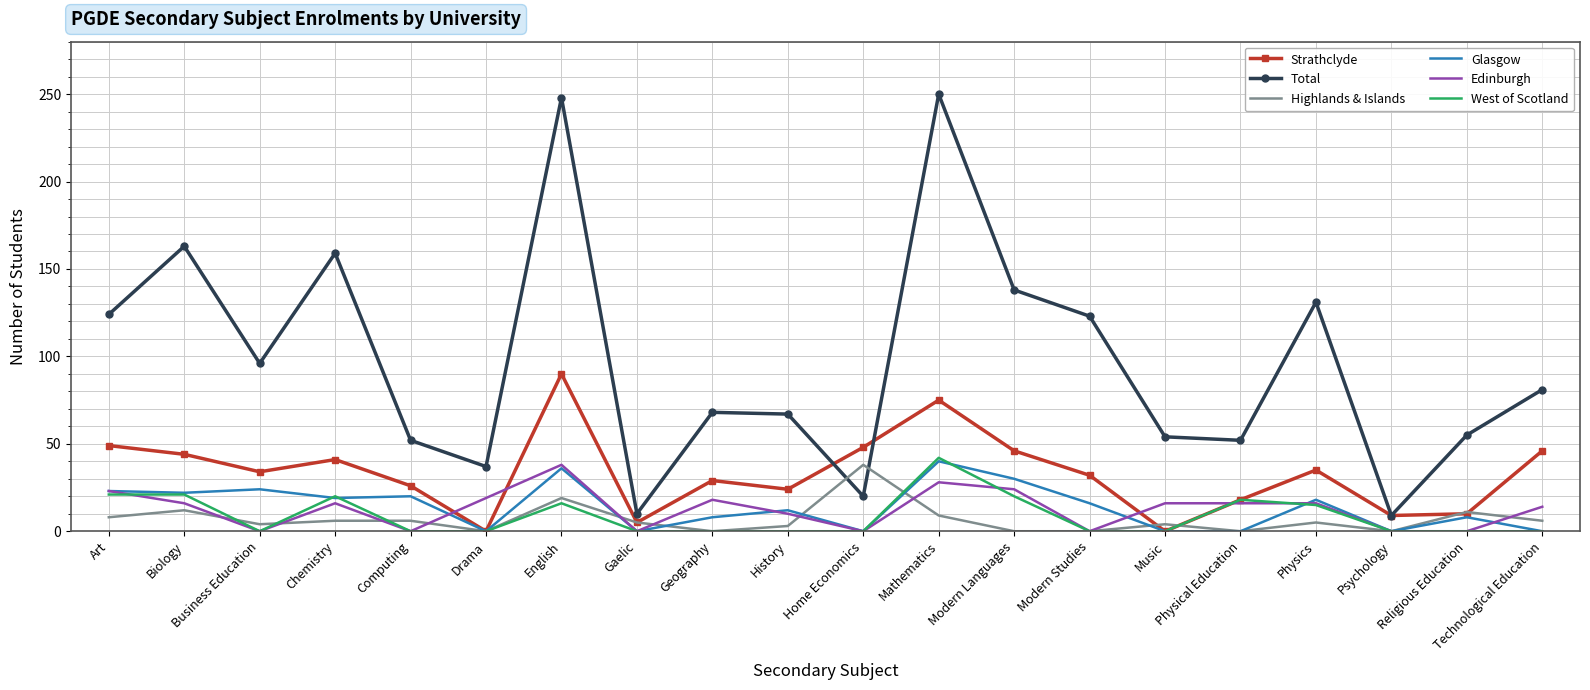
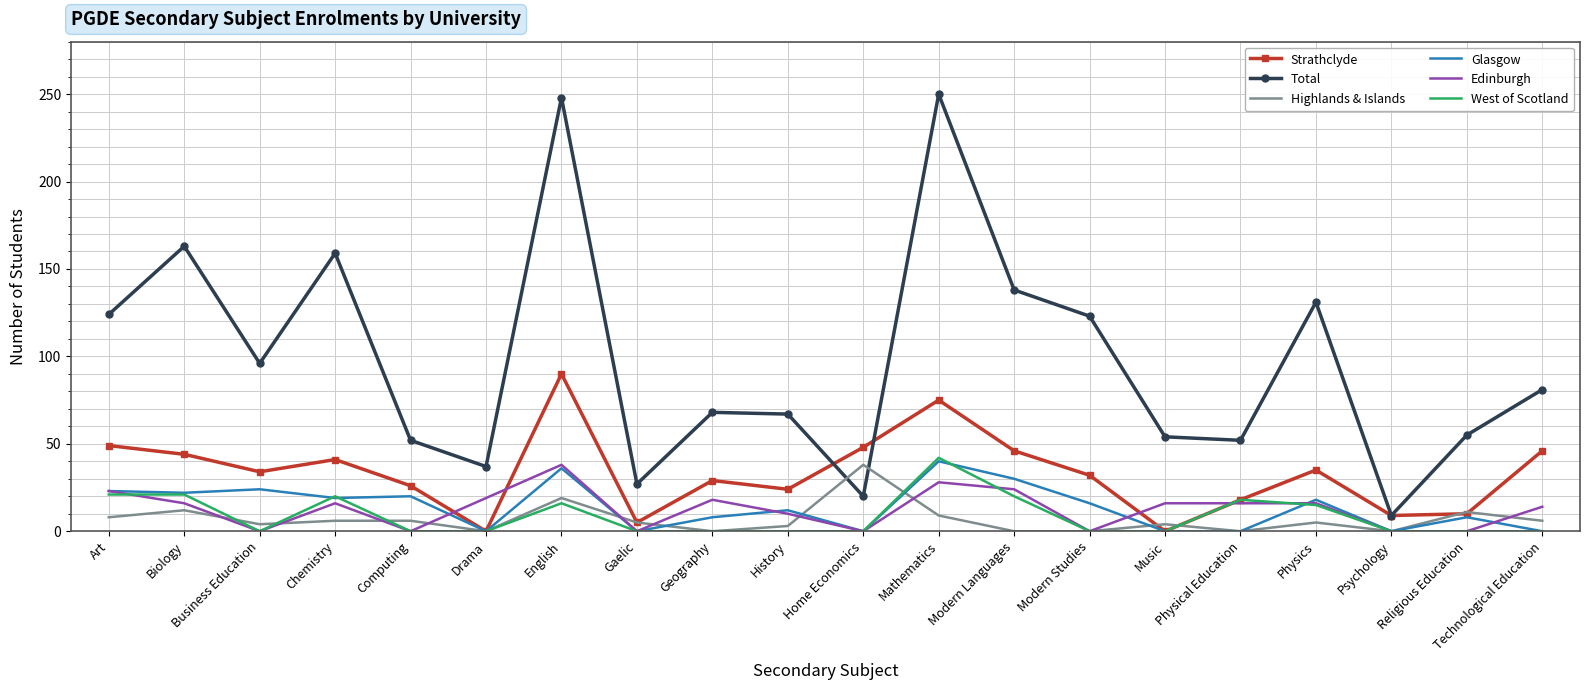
  {
    "Strathclyde": {
      "Art": 49,
      "Biology": 44,
      "Business Education": 34,
      "Chemistry": 41,
      "Computing": 26,
      "English": 90,
      "Geography": 29,
      "History": 24,
      "Home Economics": 48,
      "Mathematics": 75,
      "Modern Languages": 46,
      "Modern Studies": 32,
      "Physics": 35,
      "Technological Education": 46
    },
    "Total": {
      "Art": 124,
      "Biology": 163,
      "Business Education": 96,
      "Chemistry": 159,
      "Computing": 52,
      "Drama": 37,
      "English": 248,
-     "Gaelic": 10,
+     "Gaelic": 27,
      "Geography": 68,
      "History": 67,
      "Home Economics": 20,
      "Mathematics": 250,
      "Modern Languages": 138,
      "Modern Studies": 123,
      "Music": 54,
      "Physical Education": 52,
      "Physics": 131,
      "Religious Education": 55,
      "Technological Education": 81
    },
    "Highlands & Islands": {
      "Art": 8,
      "Biology": 12,
      "Business Education": 4,
      "Chemistry": 6,
      "Computing": 6,
      "English": 19,
      "History": 3,
      "Home Economics": 38,
      "Mathematics": 9,
      "Modern Languages": 0,
      "Music": 4,
      "Physics": 5,
      "Technological Education": 6
    },
    "Glasgow": {
      "Business Education": 24,
      "Computing": 20,
      "English": 36,
      "Geography": 8,
      "History": 12,
      "Mathematics": 40,
      "Modern Languages": 30,
      "Modern Studies": 16,
      "Physics": 18,
      "Religious Education": 8
    },
    "Edinburgh": {
      "Biology": 16,
      "Chemistry": 16,
      "Drama": 19,
      "English": 38,
      "Geography": 18,
      "History": 10,
      "Mathematics": 28,
      "Modern Languages": 24,
      "Music": 16,
      "Physical Education": 16,
      "Technological Education": 14
    },
    "West of Scotland": {
      "Art": 21,
      "English": 16,
      "History": 0,
      "Mathematics": 42,
      "Modern Languages": 20
    }
  }
